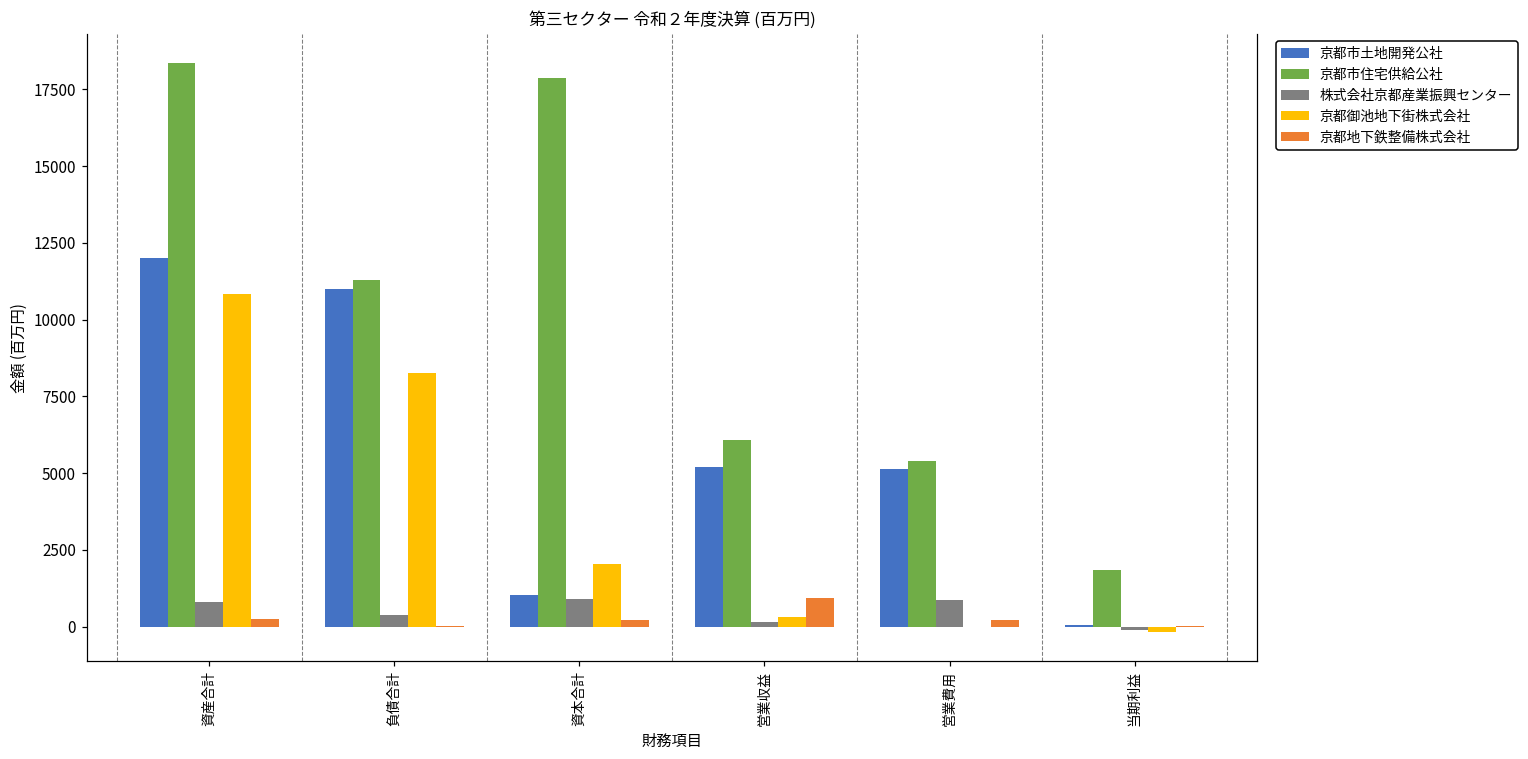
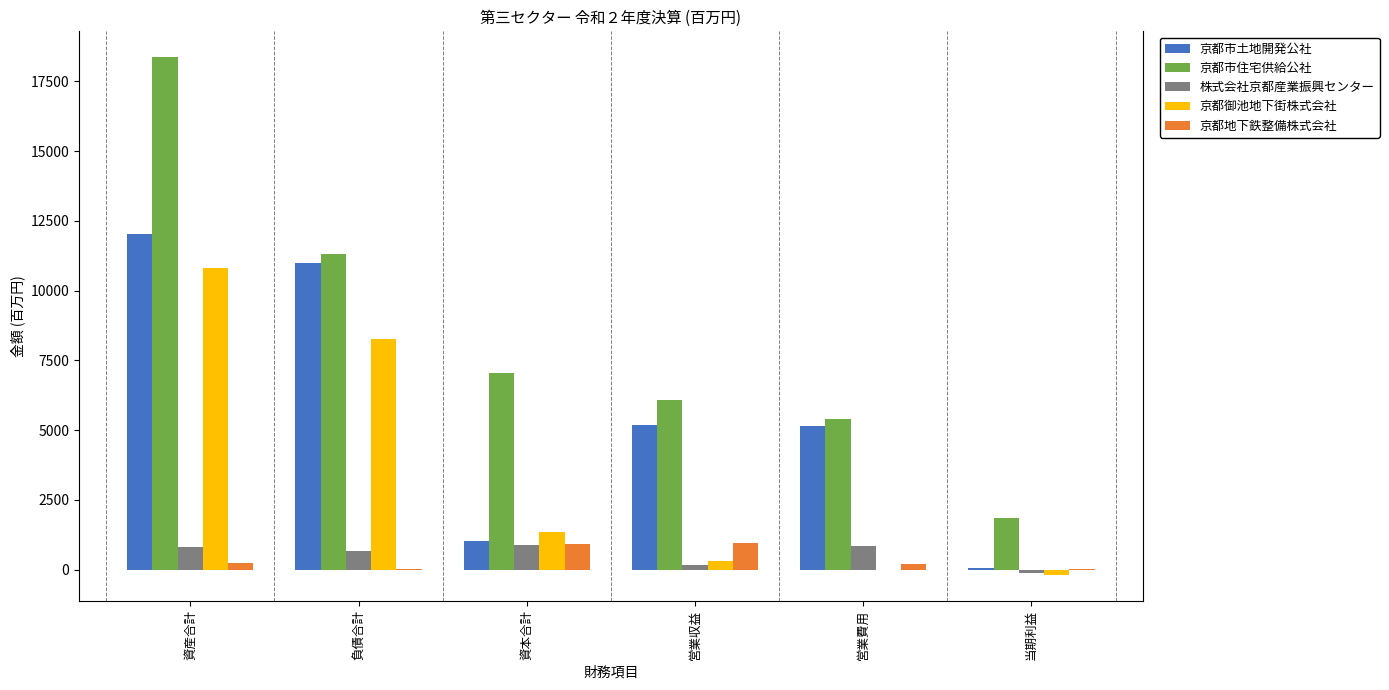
  {
    "京都市土地開発公社": {
      "資産合計": 12000,
      "負債合計": 11000,
      "資本合計": 1000,
      "営業収益": 5200,
      "営業費用": 5100
    },
    "京都市住宅供給公社": {
      "資産合計": 18400,
      "負債合計": 11300,
-     "資本合計": 17900,
+     "資本合計": 7100,
      "営業収益": 6100,
      "営業費用": 5400,
      "当期利益": 1800
    },
    "株式会社京都産業振興センター": {
      "資産合計": 800,
-     "負債合計": 400,
+     "負債合計": 700,
      "資本合計": 900,
      "営業収益": 200,
      "営業費用": 900,
      "当期利益": -100
    },
    "京都御池地下街株式会社": {
      "資産合計": 10800,
      "負債合計": 8300,
-     "資本合計": 2000,
+     "資本合計": 1400,
      "営業収益": 300,
      "営業費用": 0,
      "当期利益": -200
    },
    "京都地下鉄整備株式会社": {
      "資産合計": 200,
-     "資本合計": 200,
+     "資本合計": 900,
      "営業収益": 900,
      "営業費用": 200
    }
  }
